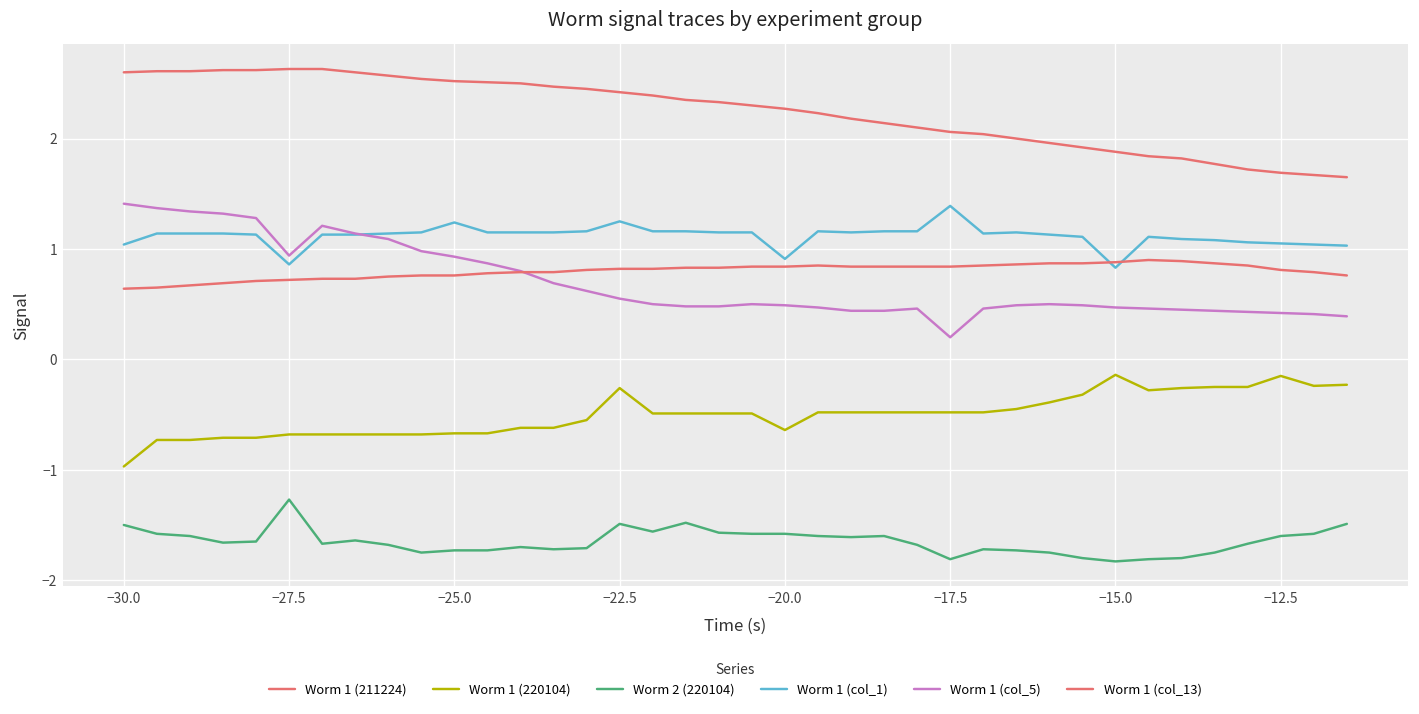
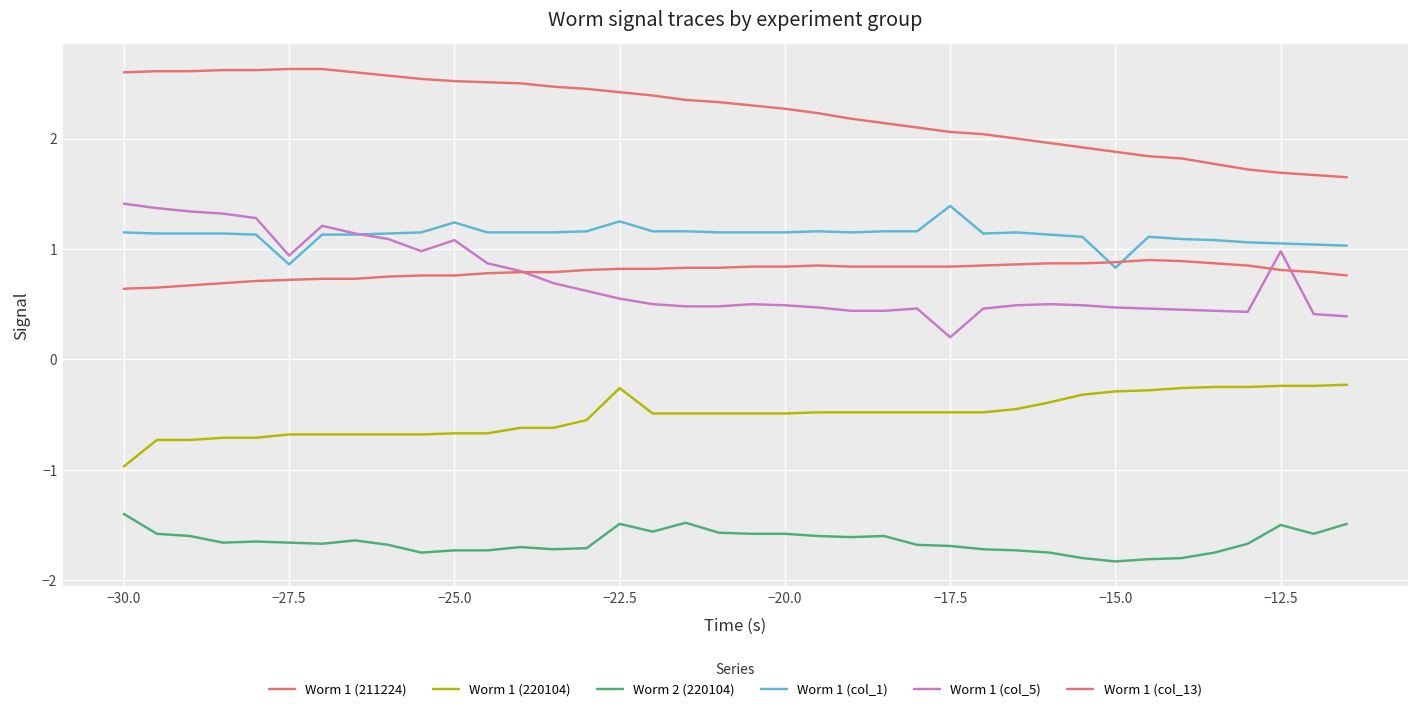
  {
    "Worm 1 (220104)": {
      "−30.0": -0.97,
      "−27.5": -0.68,
      "−25.0": -0.67,
      "−22.5": -0.26,
-     "−20.0": -0.64,
+     "−20.0": -0.49,
      "−17.5": -0.48,
-     "−15.0": -0.14,
-     "−12.5": -0.15
+     "−15.0": -0.29,
+     "−12.5": -0.24
    },
    "Worm 2 (220104)": {
-     "−30.0": -1.5,
-     "−27.5": -1.27,
+     "−30.0": -1.4,
+     "−27.5": -1.66,
      "−25.0": -1.73,
      "−22.5": -1.49,
      "−20.0": -1.58,
-     "−17.5": -1.81,
+     "−17.5": -1.69,
      "−15.0": -1.83,
-     "−12.5": -1.6
+     "−12.5": -1.5
    },
    "Worm 1 (col_1)": {
-     "−30.0": 1.04,
+     "−30.0": 1.15,
      "−27.5": 0.86,
      "−25.0": 1.24,
      "−22.5": 1.25,
-     "−20.0": 0.91,
+     "−20.0": 1.15,
      "−17.5": 1.39,
      "−15.0": 0.83,
      "−12.5": 1.05
    },
    "Worm 1 (col_5)": {
      "−30.0": 1.41,
      "−27.5": 0.94,
-     "−25.0": 0.93,
+     "−25.0": 1.08,
      "−22.5": 0.55,
      "−20.0": 0.49,
      "−17.5": 0.20,
      "−15.0": 0.47,
-     "−12.5": 0.42
+     "−12.5": 0.98
    }
  }
